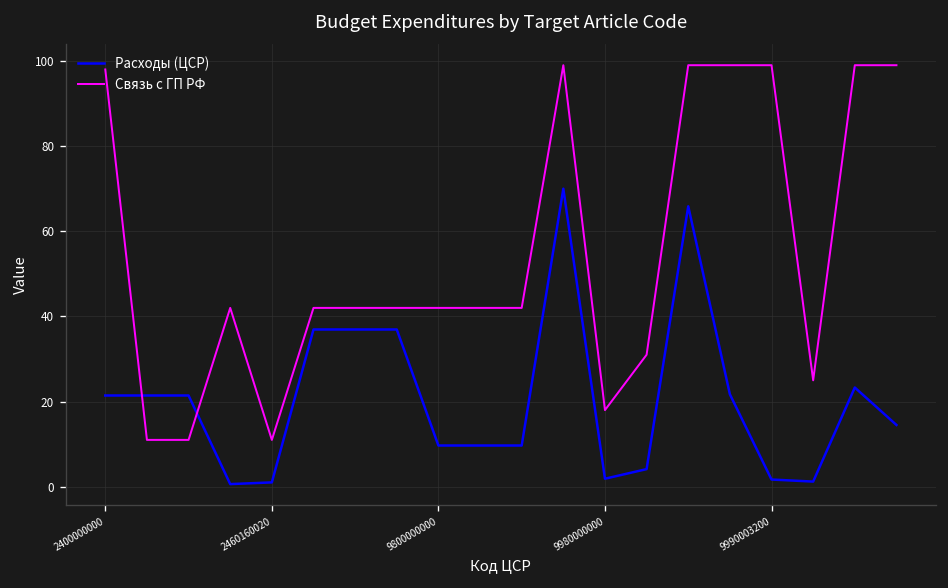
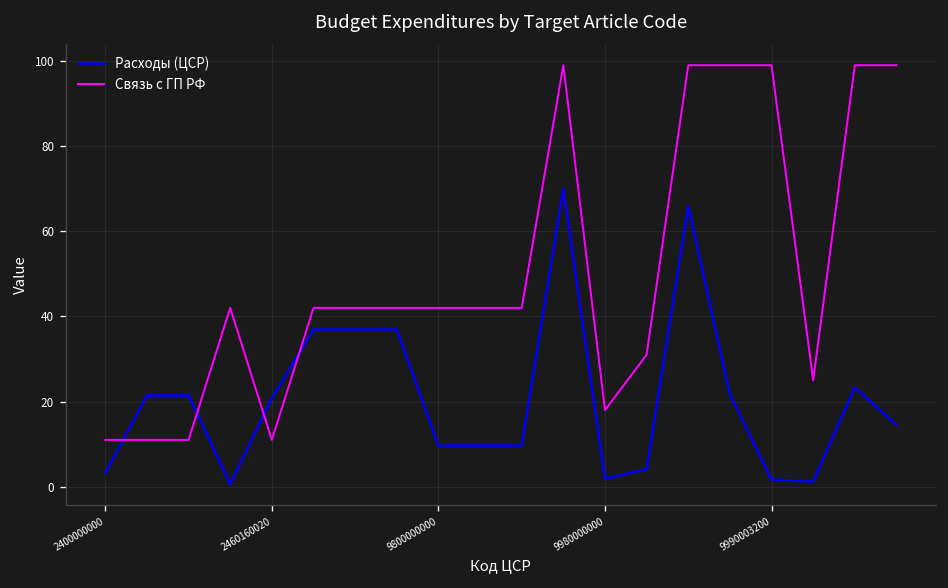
  {
    "Расходы (ЦСР)": {
-     "2400000000": 21,
-     "2460160020": 1,
+     "2400000000": 3,
+     "2460160020": 21,
      "9800000000": 10,
      "9980000000": 2,
      "9990003200": 2
    },
    "Связь с ГП РФ": {
-     "2400000000": 98,
+     "2400000000": 11,
      "2460160020": 11,
      "9800000000": 42,
      "9980000000": 18,
      "9990003200": 99
    }
  }
